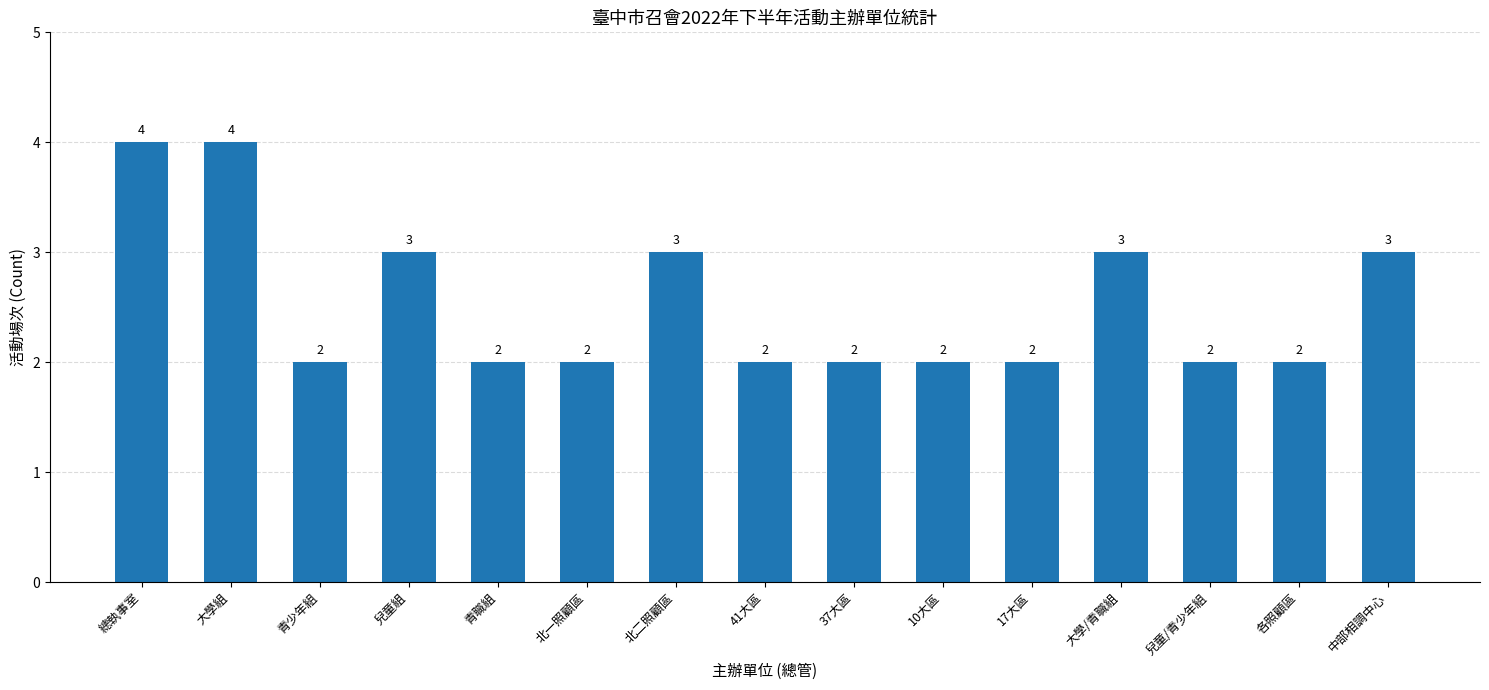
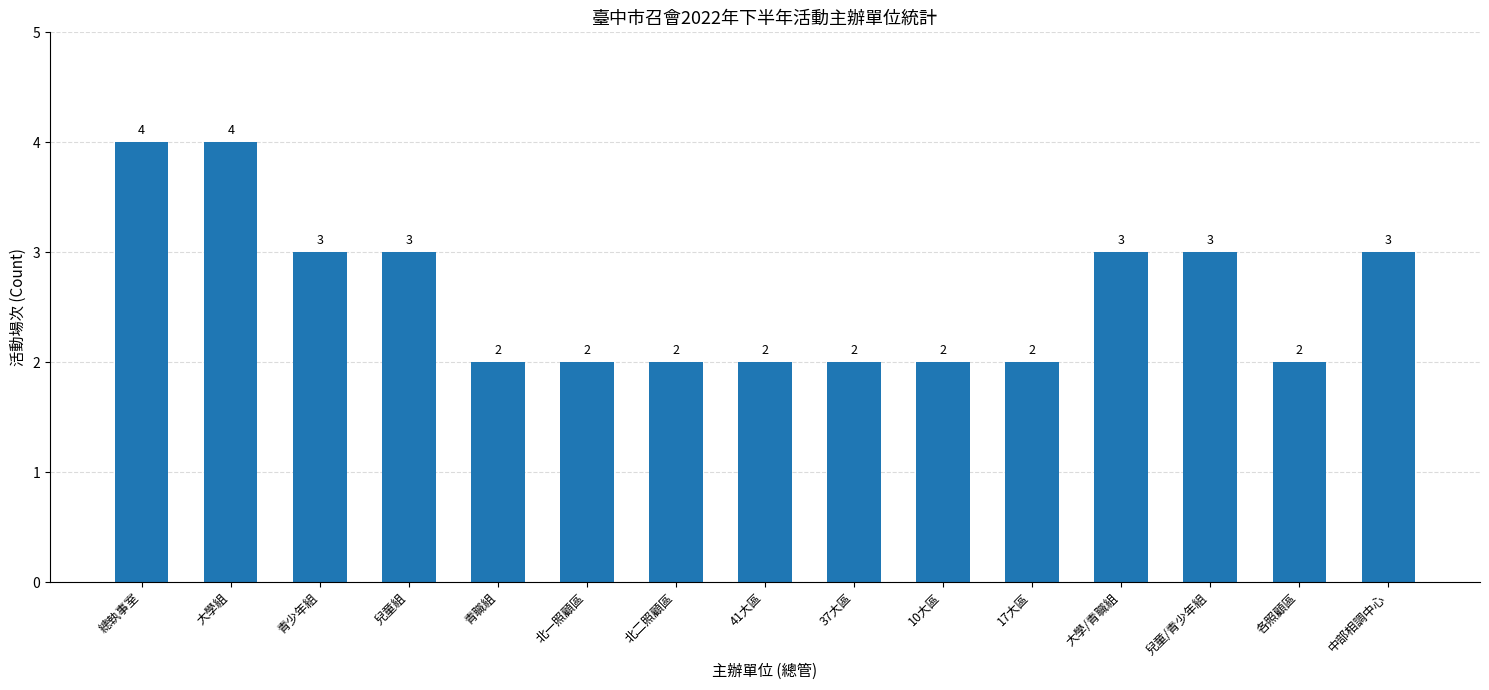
  {
    "總執事室": 4,
    "大學組": 4,
-   "青少年組": 2,
+   "青少年組": 3,
    "兒童組": 3,
    "青職組": 2,
    "北一照顧區": 2,
-   "北二照顧區": 3,
+   "北二照顧區": 2,
    "41大區": 2,
    "37大區": 2,
    "10大區": 2,
    "17大區": 2,
    "大學/青職組": 3,
-   "兒童/青少年組": 2,
+   "兒童/青少年組": 3,
    "各照顧區": 2,
    "中部相調中心": 3
  }
